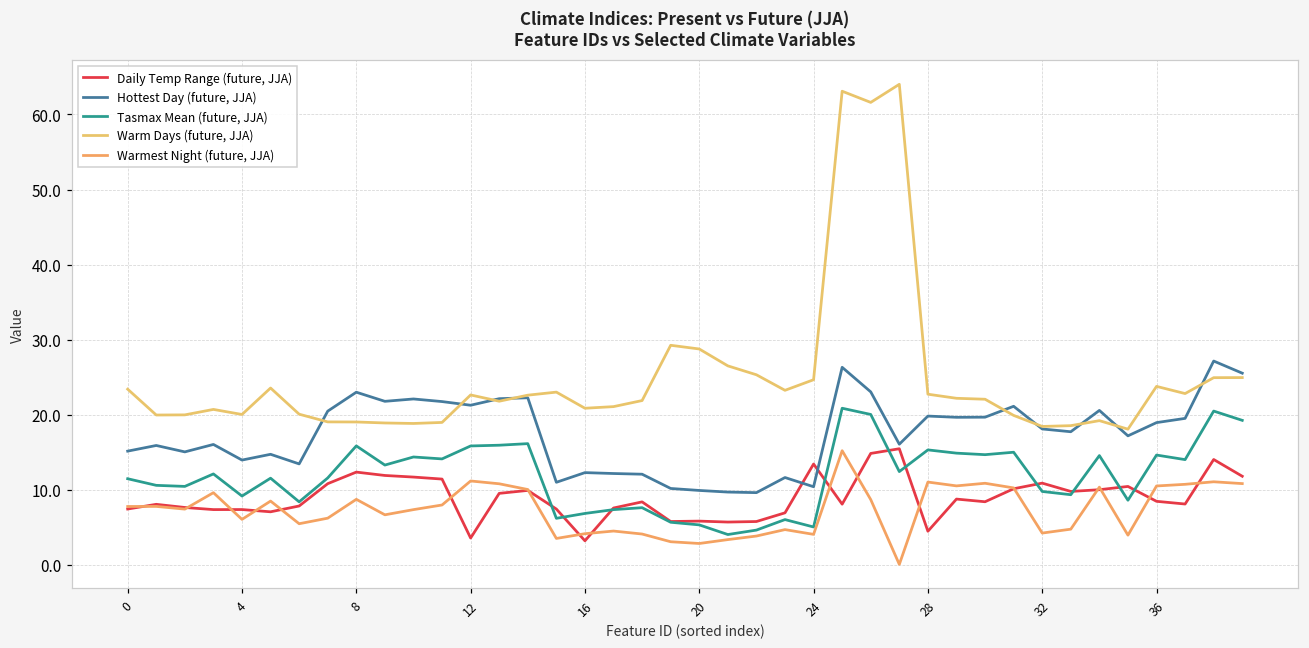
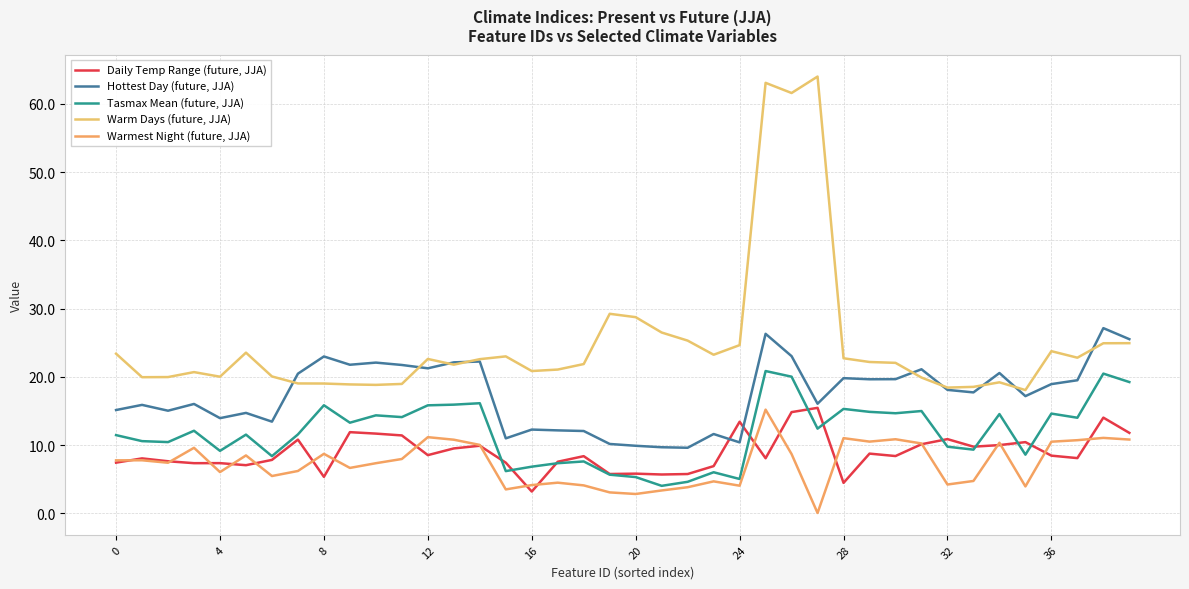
  {
    "Daily Temp Range (future, JJA)": {
      "4": 7,
-     "8": 12,
-     "12": 4,
+     "8": 5,
+     "12": 9,
      "16": 3,
      "20": 6,
      "24": 13,
      "28": 4,
      "32": 11,
      "36": 8
    }
  }
